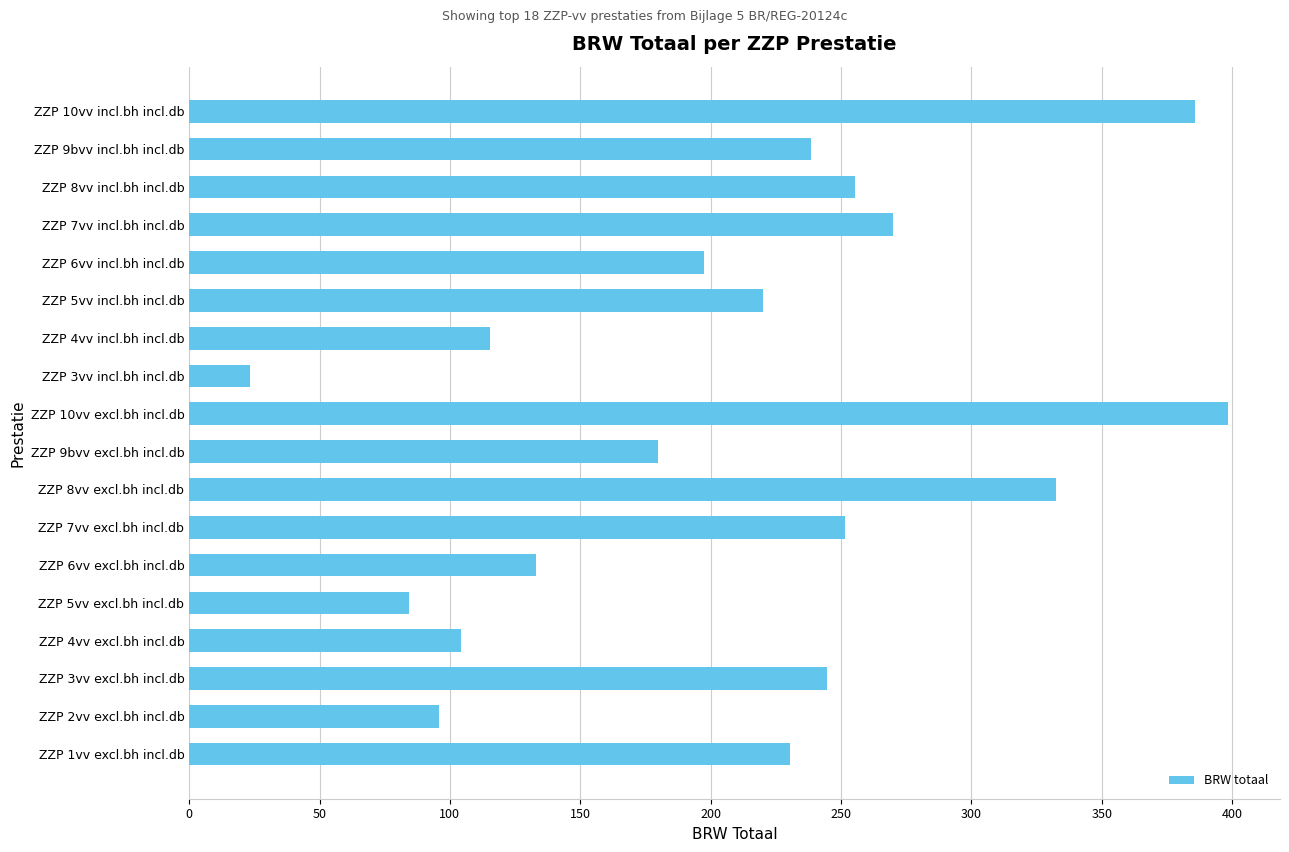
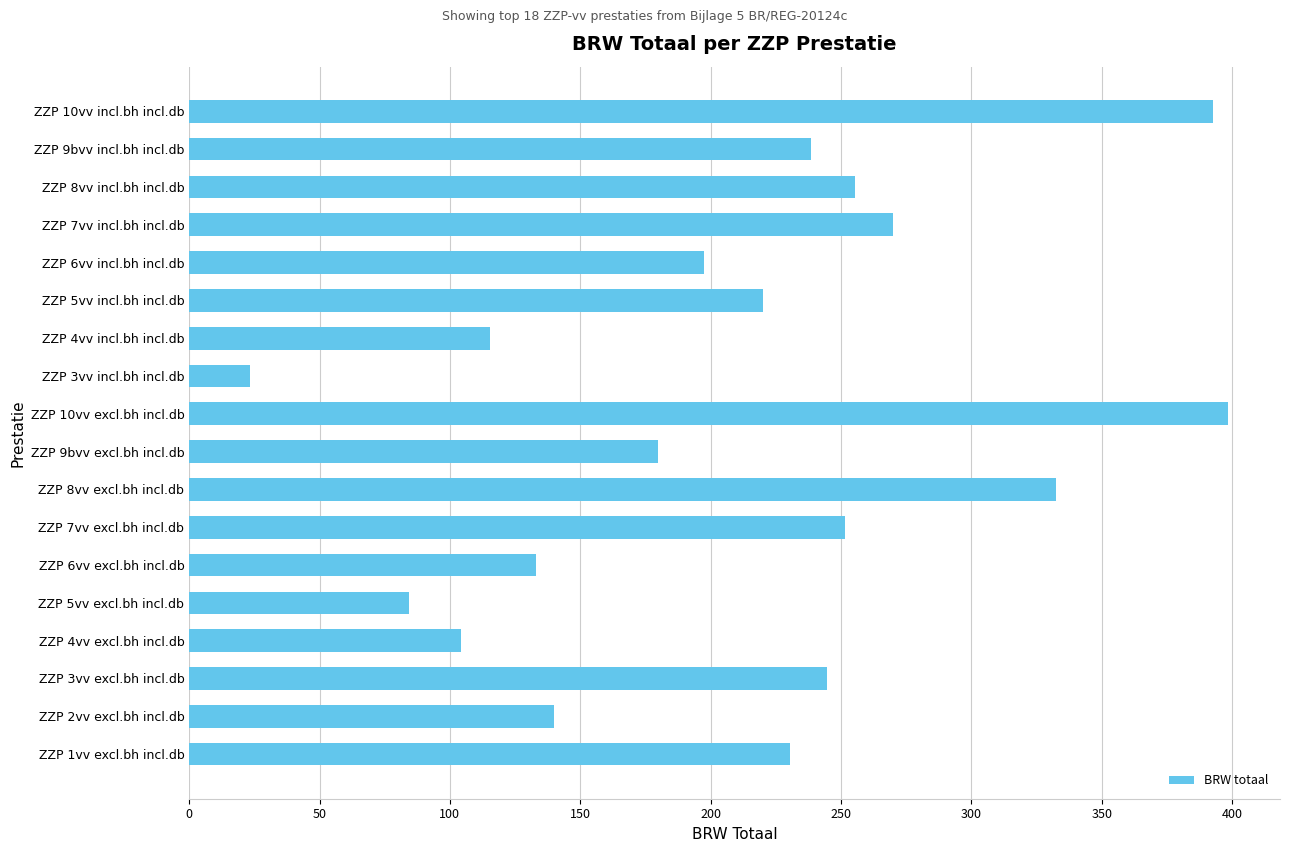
  {
-   "ZZP 10vv incl.bh incl.db": 386,
+   "ZZP 10vv incl.bh incl.db": 393,
    "ZZP 9bvv incl.bh incl.db": 238,
    "ZZP 8vv incl.bh incl.db": 256,
    "ZZP 7vv incl.bh incl.db": 270,
    "ZZP 6vv incl.bh incl.db": 198,
    "ZZP 5vv incl.bh incl.db": 220,
    "ZZP 4vv incl.bh incl.db": 115,
    "ZZP 3vv incl.bh incl.db": 23,
    "ZZP 10vv excl.bh incl.db": 398,
    "ZZP 9bvv excl.bh incl.db": 180,
    "ZZP 8vv excl.bh incl.db": 332,
    "ZZP 7vv excl.bh incl.db": 251,
    "ZZP 6vv excl.bh incl.db": 133,
    "ZZP 5vv excl.bh incl.db": 84,
    "ZZP 4vv excl.bh incl.db": 104,
    "ZZP 3vv excl.bh incl.db": 244,
-   "ZZP 2vv excl.bh incl.db": 96,
+   "ZZP 2vv excl.bh incl.db": 140,
    "ZZP 1vv excl.bh incl.db": 231
  }
